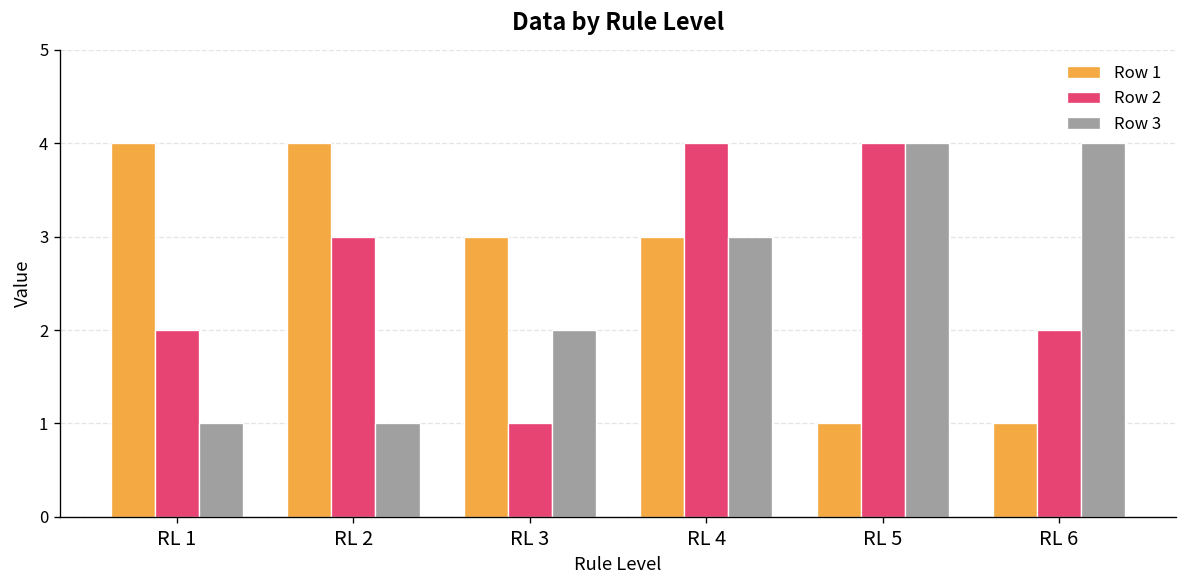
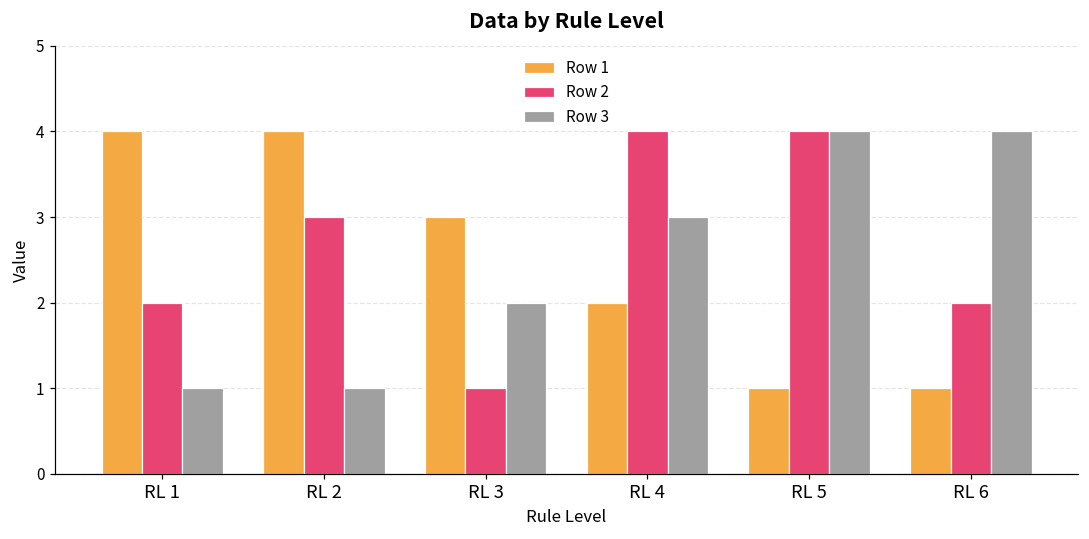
  {
    "Row 1": {
      "RL 1": 4,
      "RL 2": 4,
      "RL 3": 3,
-     "RL 4": 3,
+     "RL 4": 2,
      "RL 5": 1,
      "RL 6": 1
    },
    "Row 2": {
      "RL 1": 2,
      "RL 2": 3,
      "RL 3": 1,
      "RL 4": 4,
      "RL 5": 4,
      "RL 6": 2
    },
    "Row 3": {
      "RL 1": 1,
      "RL 2": 1,
      "RL 3": 2,
      "RL 4": 3,
      "RL 5": 4,
      "RL 6": 4
    }
  }
